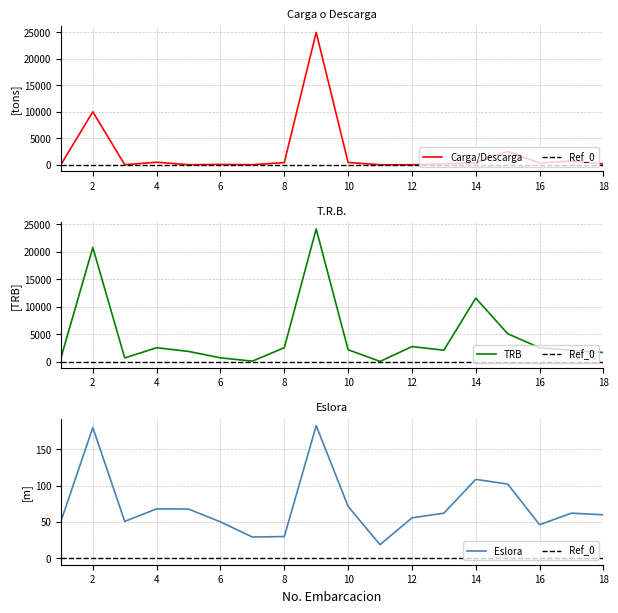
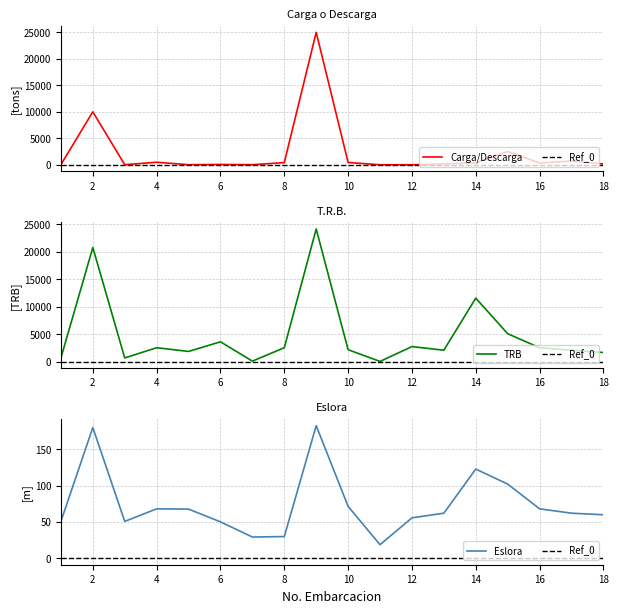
  {
    "Carga o Descarga": {
      "2": 10000,
      "4": 0,
      "6": 0,
      "8": 0,
      "10": 0,
      "12": 0,
      "18": 0
    },
    "T.R.B.": {
      "2": 21000,
      "4": 3000,
-     "6": 1000,
+     "6": 4000,
      "8": 3000,
      "10": 2000,
      "12": 3000,
      "14": 12000,
      "18": 2000
    },
    "Eslora": {
      "2": 180,
      "4": 70,
      "6": 50,
      "8": 30,
      "10": 70,
      "12": 60,
-     "14": 110,
-     "16": 50,
+     "14": 120,
+     "16": 70,
      "18": 60
    }
  }
